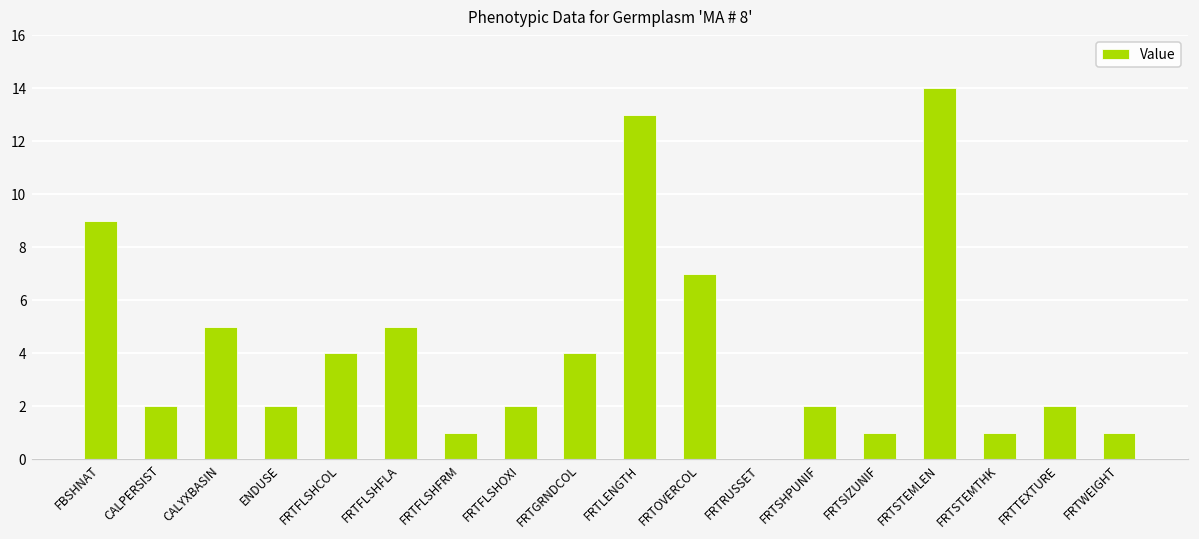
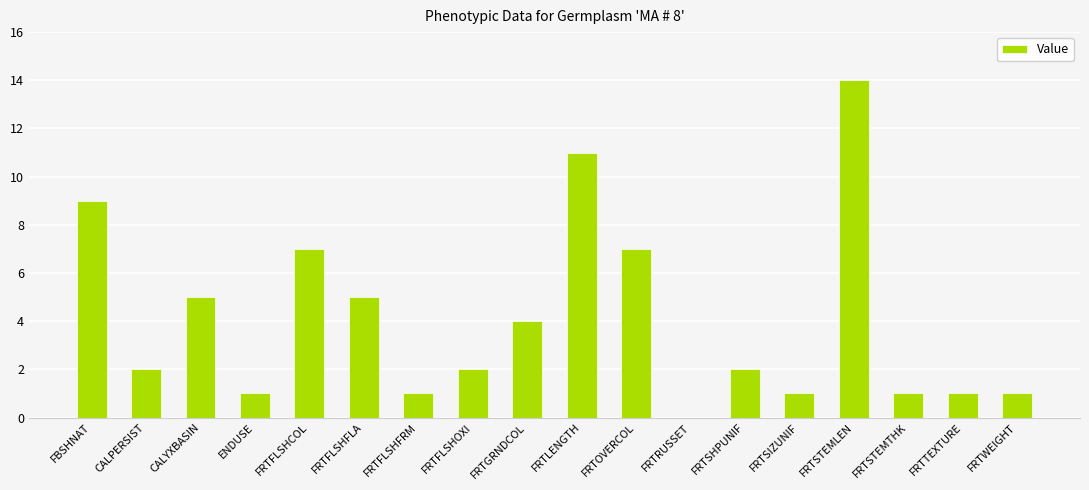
  {
    "FBSHNAT": 9,
    "CALPERSIST": 2,
    "CALYXBASIN": 5,
-   "ENDUSE": 2,
-   "FRTFLSHCOL": 4,
+   "ENDUSE": 1,
+   "FRTFLSHCOL": 7,
    "FRTFLSHFLA": 5,
    "FRTFLSHFRM": 1,
    "FRTFLSHOXI": 2,
    "FRTGRNDCOL": 4,
-   "FRTLENGTH": 13,
+   "FRTLENGTH": 11,
    "FRTOVERCOL": 7,
    "FRTRUSSET": 0,
    "FRTSHPUNIF": 2,
    "FRTSIZUNIF": 1,
    "FRTSTEMLEN": 14,
    "FRTSTEMTHK": 1,
-   "FRTTEXTURE": 2,
+   "FRTTEXTURE": 1,
    "FRTWEIGHT": 1
  }
